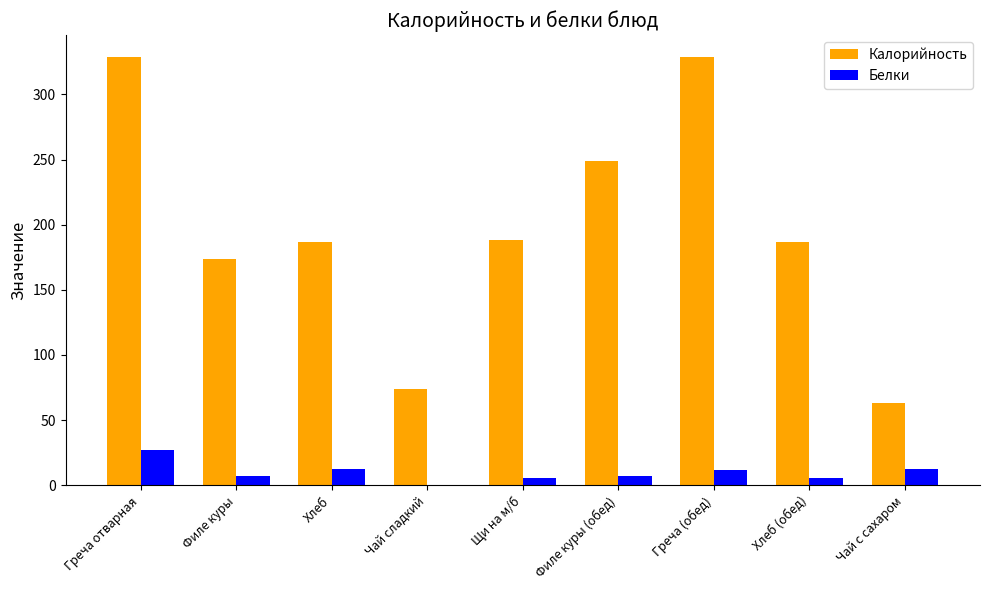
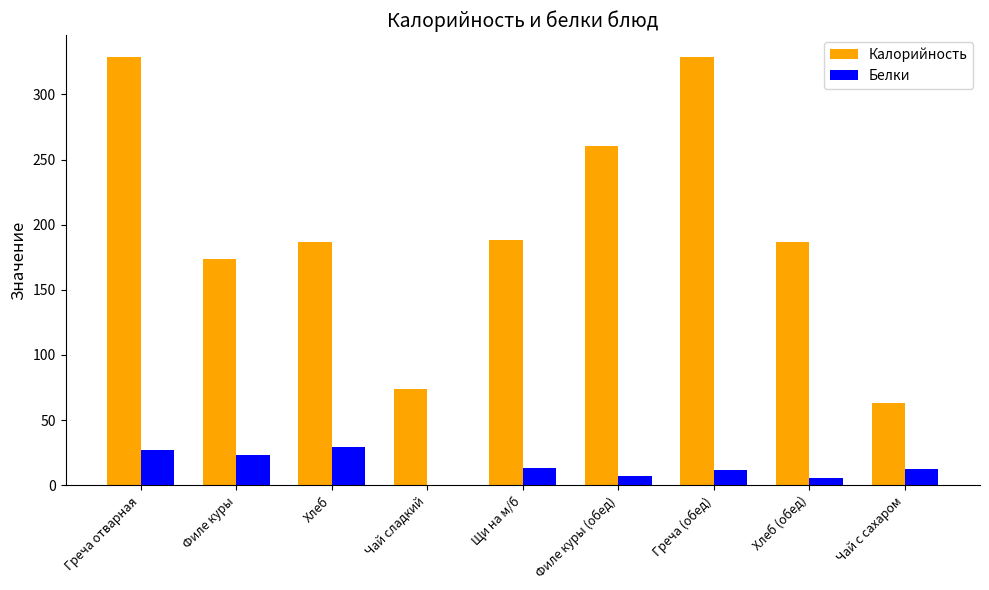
  {
    "Калорийность": {
      "Греча отварная": 329,
      "Филе куры": 174,
      "Хлеб": 187,
      "Чай сладкий": 74,
      "Щи на м/б": 188,
-     "Филе куры (обед)": 249,
+     "Филе куры (обед)": 261,
      "Греча (обед)": 329,
      "Хлеб (обед)": 187,
      "Чай с сахаром": 63
    },
    "Белки": {
      "Греча отварная": 27,
-     "Филе куры": 7,
-     "Хлеб": 12,
-     "Щи на м/б": 6,
+     "Филе куры": 23,
+     "Хлеб": 30,
+     "Щи на м/б": 13,
      "Филе куры (обед)": 7,
      "Греча (обед)": 12,
      "Хлеб (обед)": 6,
      "Чай с сахаром": 13
    }
  }
